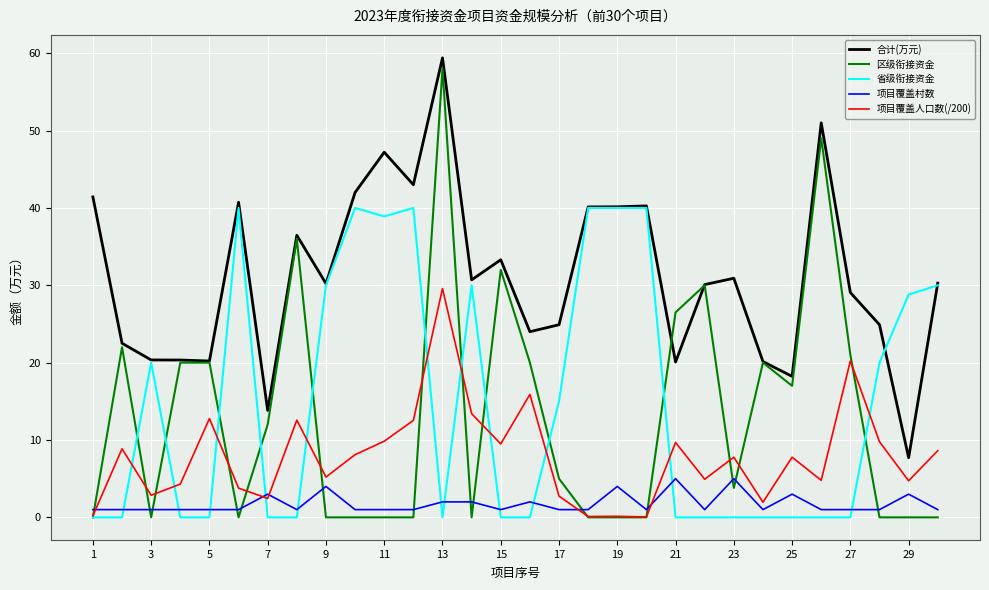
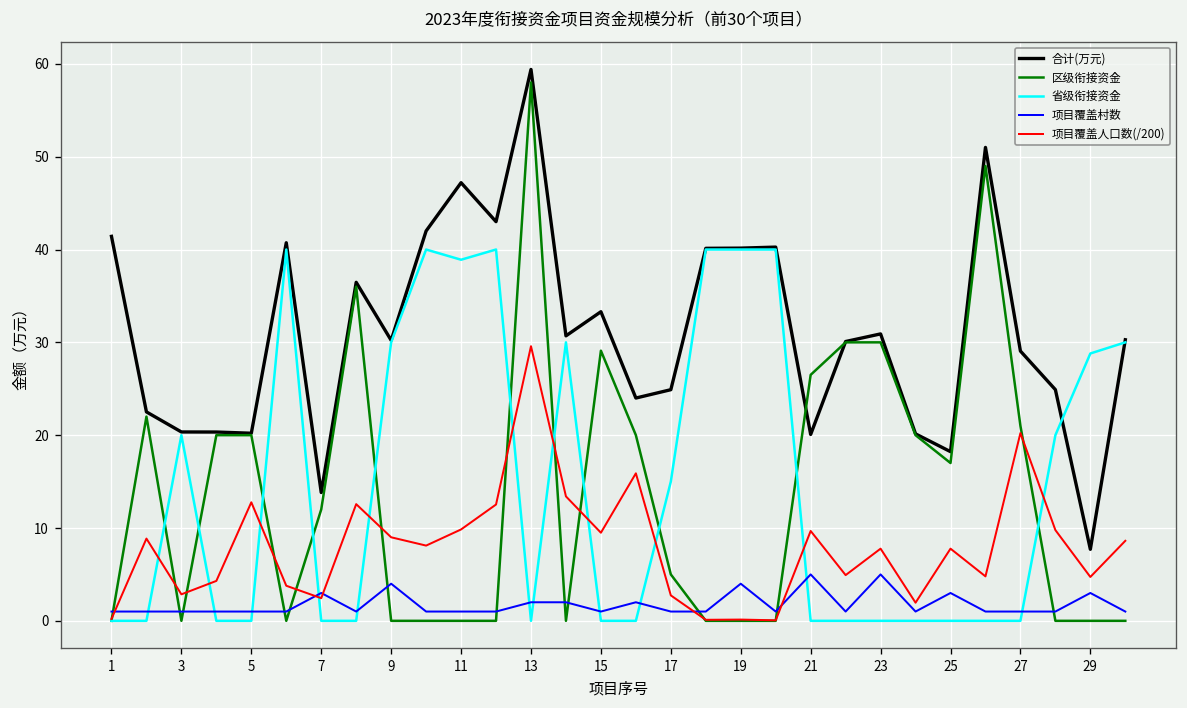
  {
    "合计(万元)": {
      "1": 41,
      "3": 20,
      "7": 14,
      "11": 47,
      "13": 59,
      "15": 33,
      "17": 25,
      "21": 20,
      "23": 31,
      "25": 18,
      "27": 29,
      "29": 8
    },
    "区级衔接资金": {
      "3": 0,
      "7": 12,
      "9": 0,
      "11": 0,
      "13": 58,
-     "15": 32,
+     "15": 29,
      "17": 5,
      "21": 27,
-     "23": 4,
+     "23": 30,
      "25": 17,
      "27": 21,
      "29": 0
    },
    "省级衔接资金": {
      "3": 20,
      "5": 0,
      "7": 0,
      "11": 39,
      "13": 0,
      "15": 0,
      "17": 15,
      "21": 0,
      "23": 0,
      "25": 0,
      "27": 0,
      "29": 29
    },
    "项目覆盖村数": {
      "1": 1,
      "3": 1,
      "5": 1,
      "7": 3,
      "9": 4,
      "11": 1,
      "13": 2,
      "15": 1,
      "17": 1,
      "19": 4,
      "21": 5,
      "23": 5,
      "25": 3,
      "27": 1,
      "29": 3
    },
    "项目覆盖人口数(/200)": {
      "3": 3,
      "5": 13,
      "7": 2,
-     "9": 5,
+     "9": 9,
      "11": 10,
      "13": 30,
      "15": 9,
      "17": 3,
      "21": 10,
      "23": 8,
      "25": 8,
      "27": 20,
      "29": 5
    }
  }
